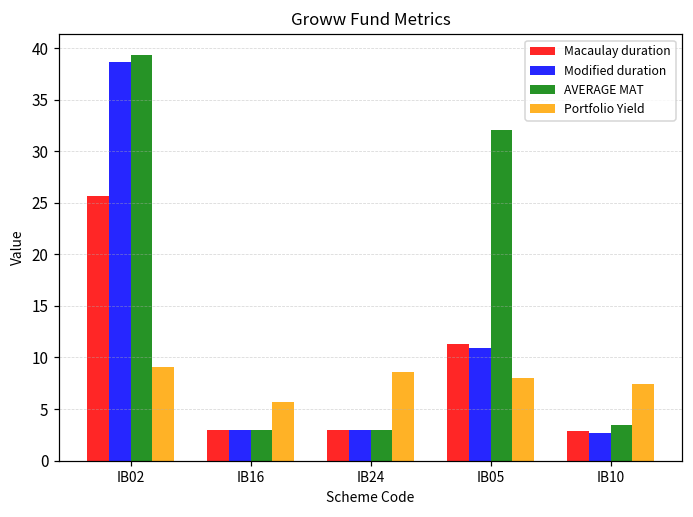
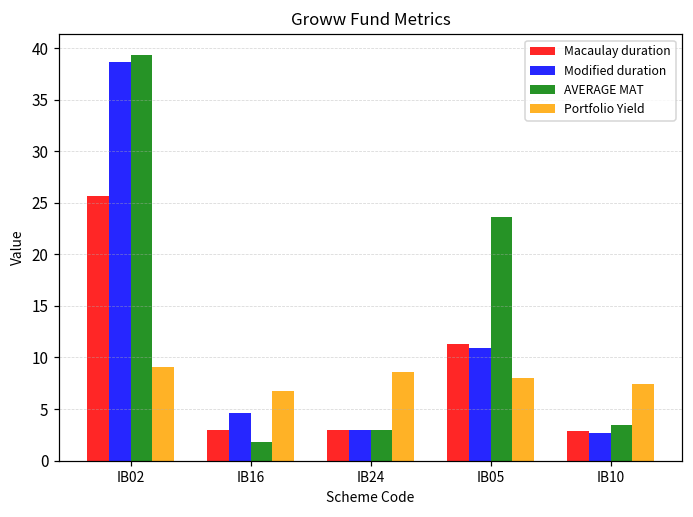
  {
    "Macaulay duration": {
      "IB02": 26,
      "IB16": 3,
      "IB24": 3,
      "IB05": 11,
      "IB10": 3
    },
    "Modified duration": {
      "IB02": 39,
-     "IB16": 3,
+     "IB16": 5,
      "IB24": 3,
      "IB05": 11,
      "IB10": 3
    },
    "AVERAGE MAT": {
      "IB02": 39,
-     "IB16": 3,
+     "IB16": 2,
      "IB24": 3,
-     "IB05": 32,
+     "IB05": 24,
      "IB10": 3
    },
    "Portfolio Yield": {
      "IB02": 9,
-     "IB16": 6,
+     "IB16": 7,
      "IB24": 9,
      "IB05": 8,
      "IB10": 7
    }
  }
